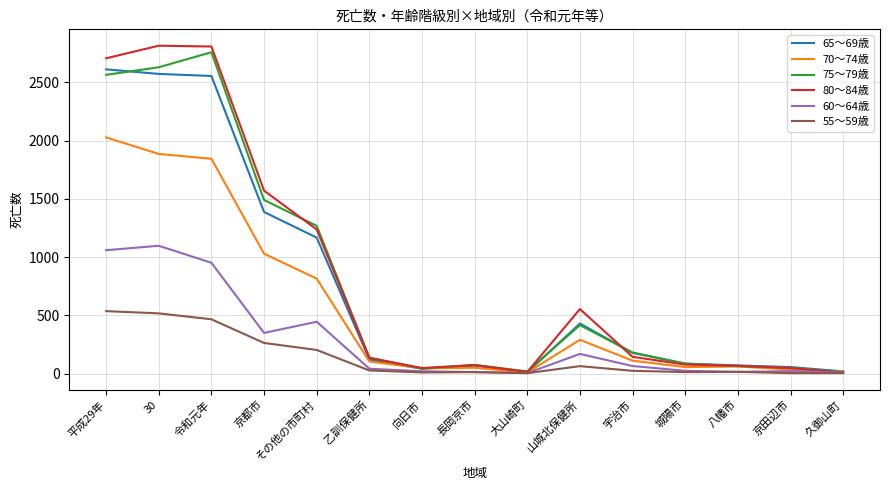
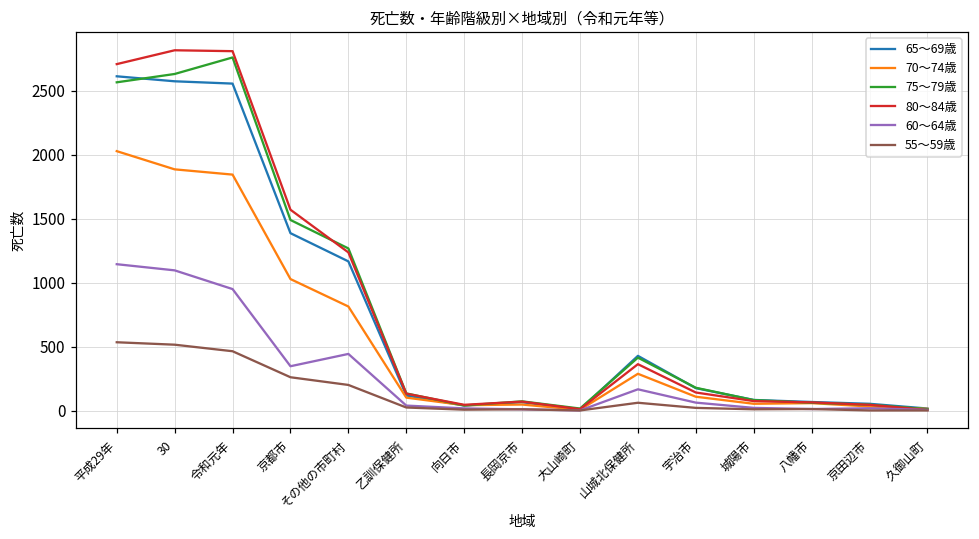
  {
    "65～69歳": {
      "平成29年": 2610,
      "30": 2570,
      "令和元年": 2550,
      "京都市": 1390,
      "その他の市町村": 1170
    },
    "70～74歳": {
      "平成29年": 2030,
      "30": 1890,
      "令和元年": 1840,
      "京都市": 1030,
      "その他の市町村": 820,
      "山城北保健所": 290,
      "宇治市": 110
    },
    "75～79歳": {
      "平成29年": 2560,
      "30": 2630,
      "令和元年": 2760,
      "京都市": 1490,
      "その他の市町村": 1270
    },
    "80～84歳": {
      "平成29年": 2710,
      "30": 2810,
      "令和元年": 2810,
      "京都市": 1570,
      "その他の市町村": 1240,
-     "山城北保健所": 550,
+     "山城北保健所": 370,
      "宇治市": 140
    },
    "60～64歳": {
-     "平成29年": 1060,
+     "平成29年": 1150,
      "30": 1100,
      "令和元年": 950,
      "京都市": 350,
      "その他の市町村": 450,
      "山城北保健所": 170,
      "宇治市": 70
    },
    "55～59歳": {
      "平成29年": 540,
      "30": 520,
      "令和元年": 470,
      "京都市": 260,
      "その他の市町村": 200,
      "山城北保健所": 60,
      "宇治市": 20
    }
  }
